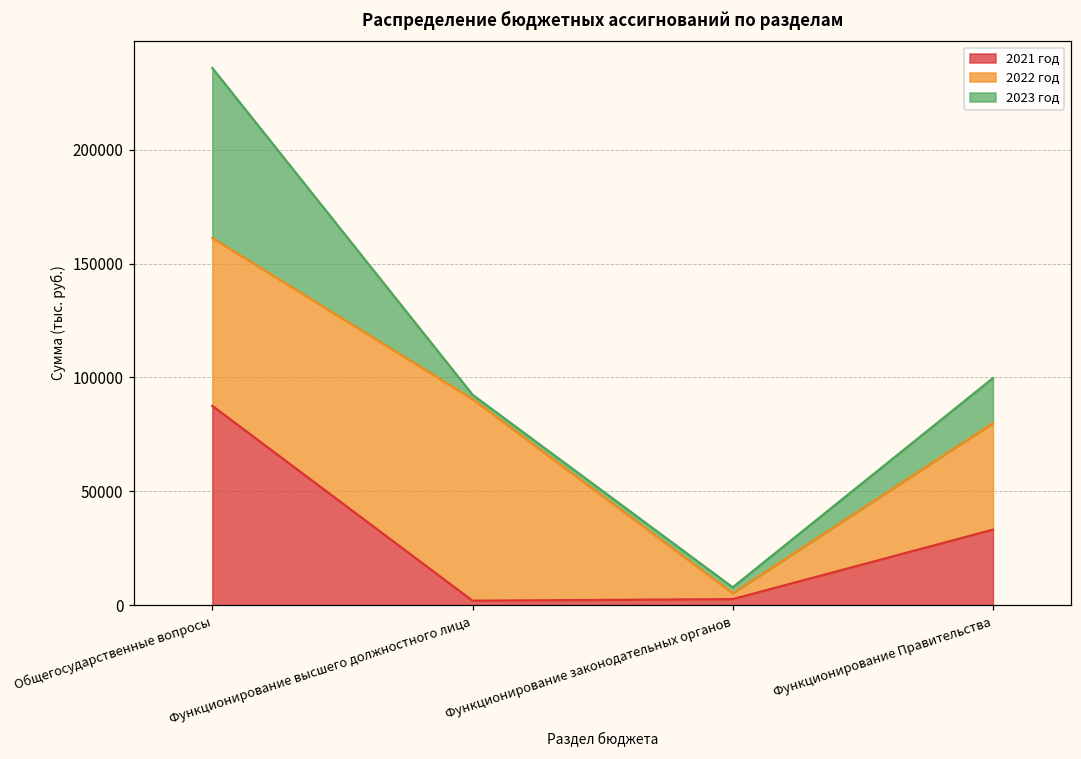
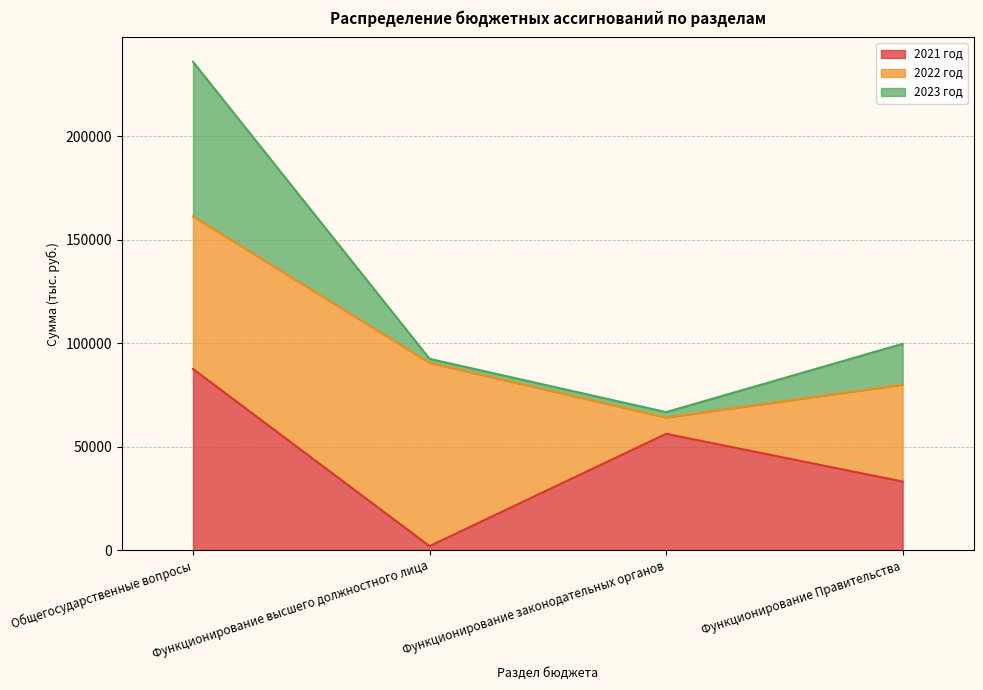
  {
    "2021 год": {
      "Общегосударственные вопросы": 88000,
      "Функционирование высшего должностного лица": 2000,
-     "Функционирование законодательных органов": 3000,
+     "Функционирование законодательных органов": 56000,
      "Функционирование Правительства": 33000
    },
    "2022 год": {
      "Общегосударственные вопросы": 74000,
      "Функционирование высшего должностного лица": 89000,
-     "Функционирование законодательных органов": 3000,
+     "Функционирование законодательных органов": 8000,
      "Функционирование Правительства": 47000
    },
    "2023 год": {
      "Общегосударственные вопросы": 75000,
      "Функционирование высшего должностного лица": 2000,
      "Функционирование законодательных органов": 3000,
      "Функционирование Правительства": 20000
    }
  }
